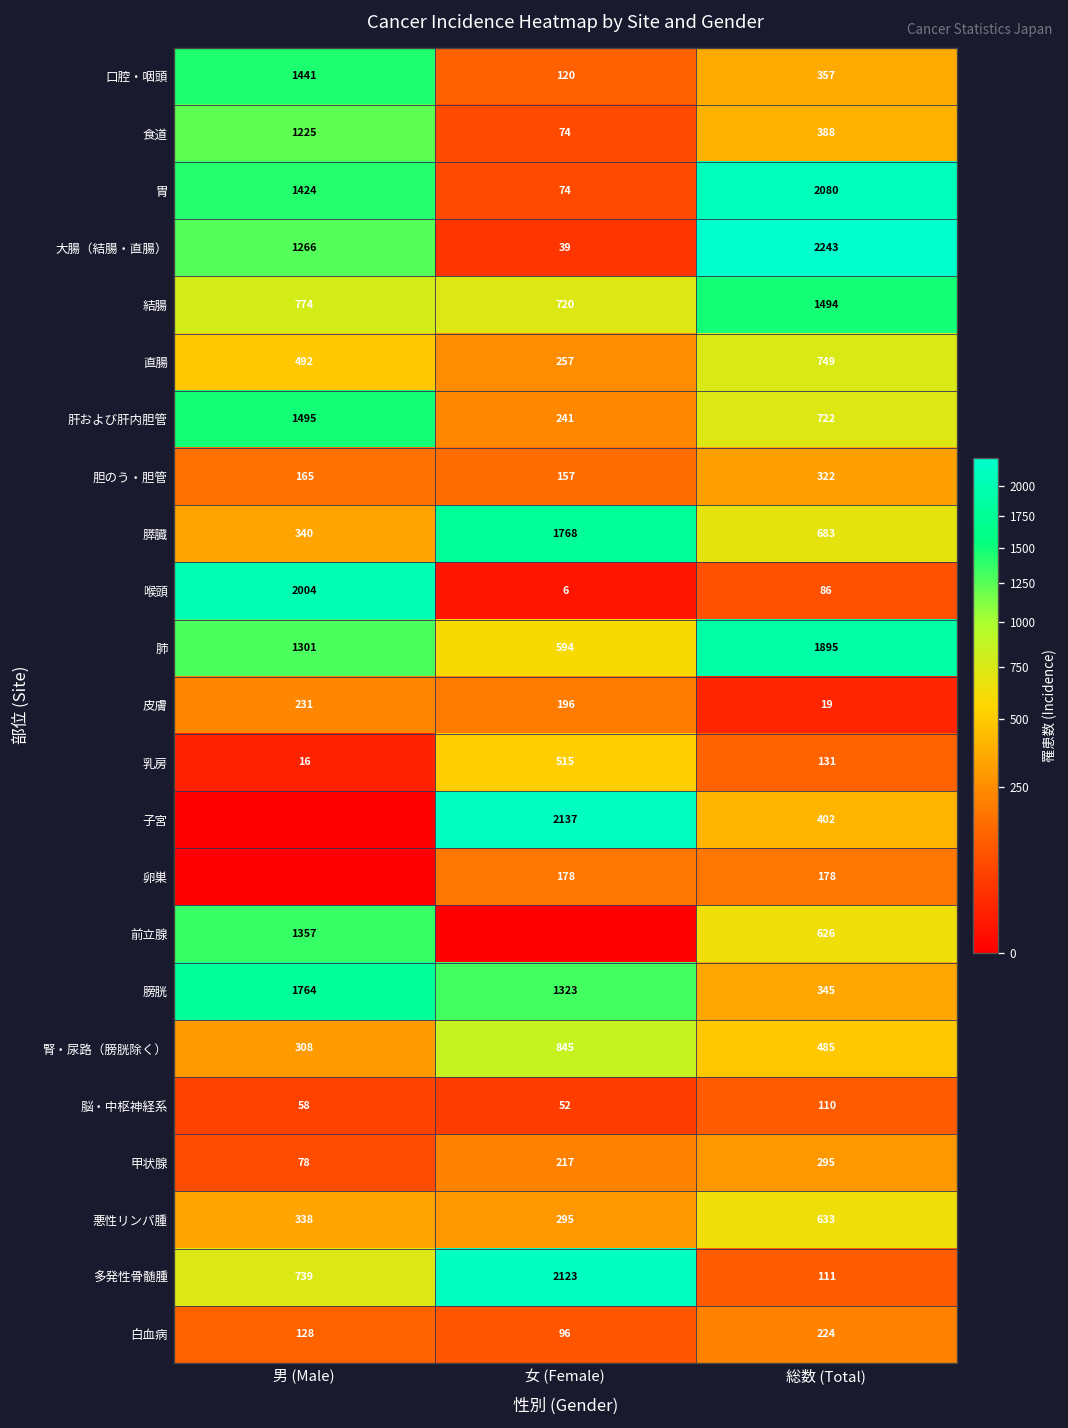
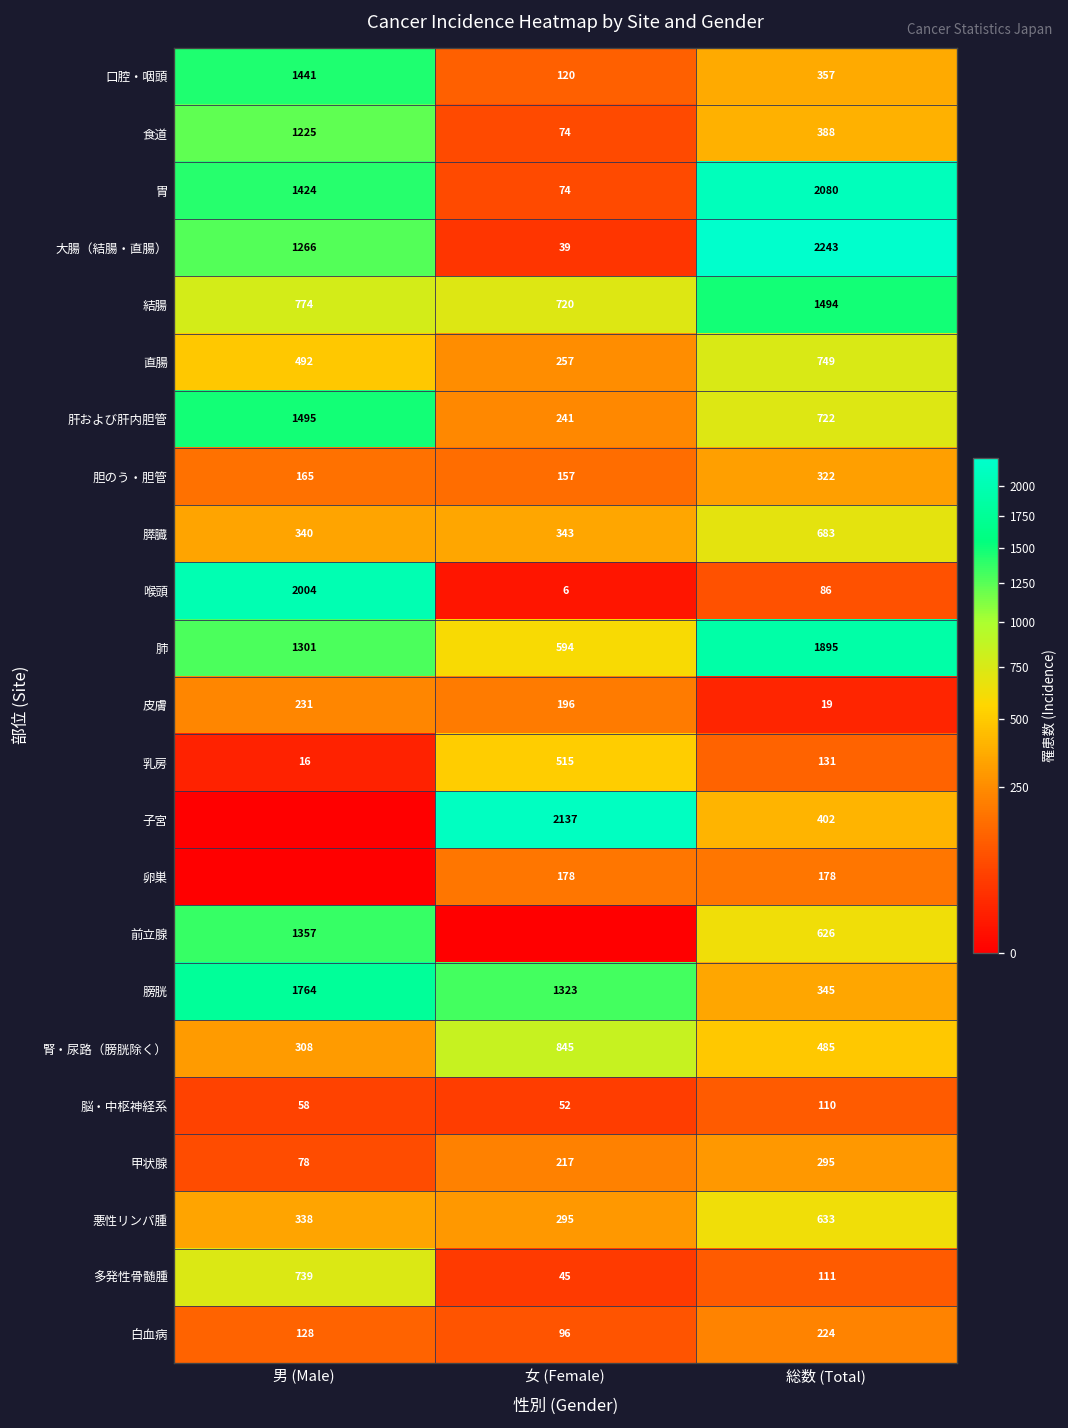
  {
    "口腔・咽頭": {
      "男 (Male)": 1441,
      "女 (Female)": 120,
      "総数 (Total)": 357
    },
    "食道": {
      "男 (Male)": 1225,
      "女 (Female)": 74,
      "総数 (Total)": 388
    },
    "胃": {
      "男 (Male)": 1424,
      "女 (Female)": 74,
      "総数 (Total)": 2080
    },
    "大腸（結腸・直腸）": {
      "男 (Male)": 1266,
      "女 (Female)": 39,
      "総数 (Total)": 2243
    },
    "結腸": {
      "男 (Male)": 774,
      "女 (Female)": 720,
      "総数 (Total)": 1494
    },
    "直腸": {
      "男 (Male)": 492,
      "女 (Female)": 257,
      "総数 (Total)": 749
    },
    "肝および肝内胆管": {
      "男 (Male)": 1495,
      "女 (Female)": 241,
      "総数 (Total)": 722
    },
    "胆のう・胆管": {
      "男 (Male)": 165,
      "女 (Female)": 157,
      "総数 (Total)": 322
    },
    "膵臓": {
      "男 (Male)": 340,
-     "女 (Female)": 1768,
+     "女 (Female)": 343,
      "総数 (Total)": 683
    },
    "喉頭": {
      "男 (Male)": 2004,
      "女 (Female)": 6,
      "総数 (Total)": 86
    },
    "肺": {
      "男 (Male)": 1301,
      "女 (Female)": 594,
      "総数 (Total)": 1895
    },
    "皮膚": {
      "男 (Male)": 231,
      "女 (Female)": 196,
      "総数 (Total)": 19
    },
    "乳房": {
      "男 (Male)": 16,
      "女 (Female)": 515,
      "総数 (Total)": 131
    },
    "子宮": {
      "女 (Female)": 2137,
      "総数 (Total)": 402
    },
    "卵巣": {
      "女 (Female)": 178,
      "総数 (Total)": 178
    },
    "前立腺": {
      "男 (Male)": 1357,
      "総数 (Total)": 626
    },
    "膀胱": {
      "男 (Male)": 1764,
      "女 (Female)": 1323,
      "総数 (Total)": 345
    },
    "腎・尿路（膀胱除く）": {
      "男 (Male)": 308,
      "女 (Female)": 845,
      "総数 (Total)": 485
    },
    "脳・中枢神経系": {
      "男 (Male)": 58,
      "女 (Female)": 52,
      "総数 (Total)": 110
    },
    "甲状腺": {
      "男 (Male)": 78,
      "女 (Female)": 217,
      "総数 (Total)": 295
    },
    "悪性リンパ腫": {
      "男 (Male)": 338,
      "女 (Female)": 295,
      "総数 (Total)": 633
    },
    "多発性骨髄腫": {
      "男 (Male)": 739,
-     "女 (Female)": 2123,
+     "女 (Female)": 45,
      "総数 (Total)": 111
    },
    "白血病": {
      "男 (Male)": 128,
      "女 (Female)": 96,
      "総数 (Total)": 224
    }
  }
